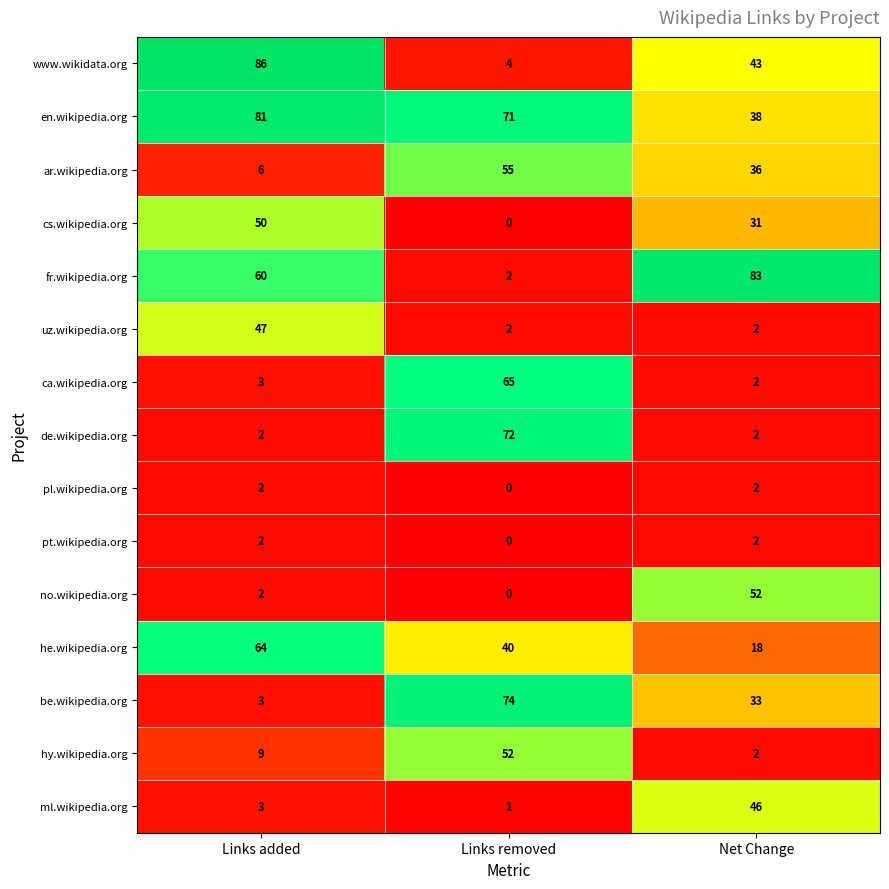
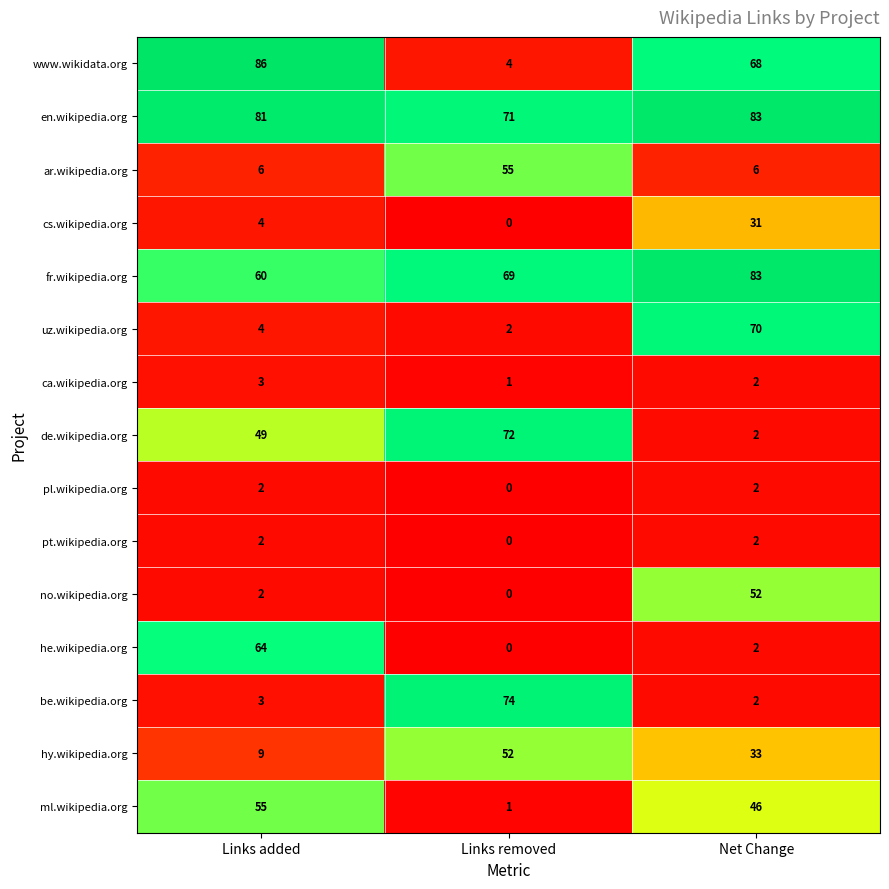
  {
    "www.wikidata.org": {
      "Links added": 86,
      "Links removed": 4,
-     "Net Change": 43
+     "Net Change": 68
    },
    "en.wikipedia.org": {
      "Links added": 81,
      "Links removed": 71,
-     "Net Change": 38
+     "Net Change": 83
    },
    "ar.wikipedia.org": {
      "Links added": 6,
      "Links removed": 55,
-     "Net Change": 36
+     "Net Change": 6
    },
    "cs.wikipedia.org": {
-     "Links added": 50,
+     "Links added": 4,
      "Links removed": 0,
      "Net Change": 31
    },
    "fr.wikipedia.org": {
      "Links added": 60,
-     "Links removed": 2,
+     "Links removed": 69,
      "Net Change": 83
    },
    "uz.wikipedia.org": {
-     "Links added": 47,
+     "Links added": 4,
      "Links removed": 2,
-     "Net Change": 2
+     "Net Change": 70
    },
    "ca.wikipedia.org": {
      "Links added": 3,
-     "Links removed": 65,
+     "Links removed": 1,
      "Net Change": 2
    },
    "de.wikipedia.org": {
-     "Links added": 2,
+     "Links added": 49,
      "Links removed": 72,
      "Net Change": 2
    },
    "pl.wikipedia.org": {
      "Links added": 2,
      "Links removed": 0,
      "Net Change": 2
    },
    "pt.wikipedia.org": {
      "Links added": 2,
      "Links removed": 0,
      "Net Change": 2
    },
    "no.wikipedia.org": {
      "Links added": 2,
      "Links removed": 0,
      "Net Change": 52
    },
    "he.wikipedia.org": {
      "Links added": 64,
-     "Links removed": 40,
-     "Net Change": 18
+     "Links removed": 0,
+     "Net Change": 2
    },
    "be.wikipedia.org": {
      "Links added": 3,
      "Links removed": 74,
-     "Net Change": 33
+     "Net Change": 2
    },
    "hy.wikipedia.org": {
      "Links added": 9,
      "Links removed": 52,
-     "Net Change": 2
+     "Net Change": 33
    },
    "ml.wikipedia.org": {
-     "Links added": 3,
+     "Links added": 55,
      "Links removed": 1,
      "Net Change": 46
    }
  }
